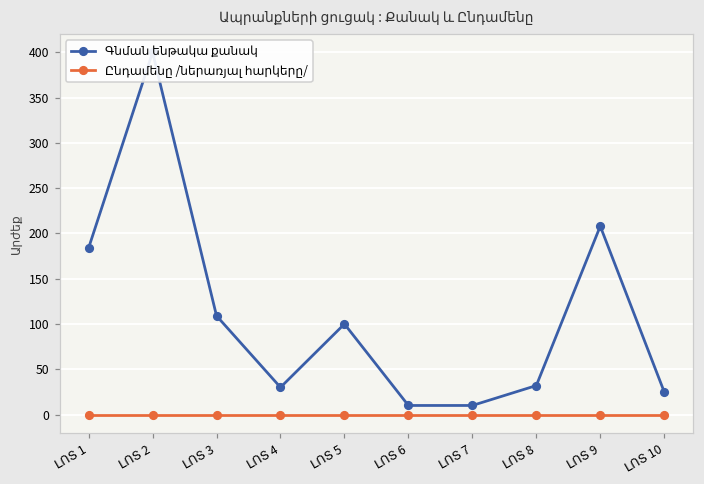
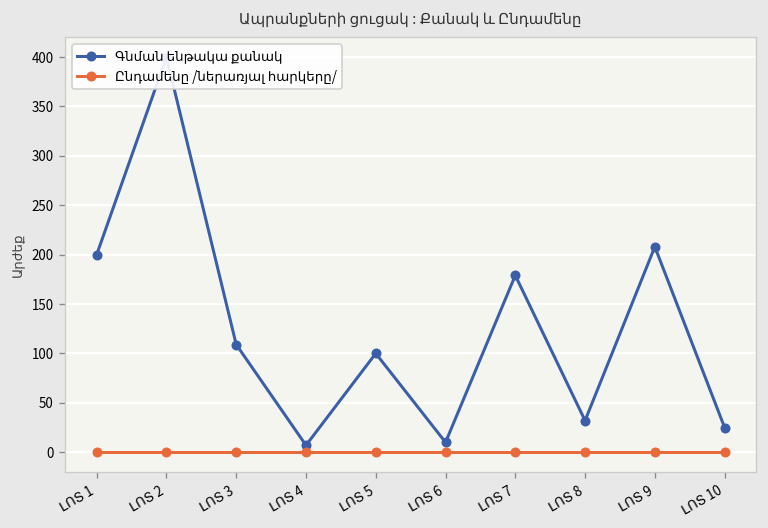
  {
    "Գնման ենթակա քանակ": {
-     "ԼՈՏ 1": 180,
+     "ԼՈՏ 1": 200,
      "ԼՈՏ 3": 110,
-     "ԼՈՏ 4": 30,
+     "ԼՈՏ 4": 10,
      "ԼՈՏ 5": 100,
      "ԼՈՏ 6": 10,
-     "ԼՈՏ 7": 10,
+     "ԼՈՏ 7": 180,
      "ԼՈՏ 8": 30,
      "ԼՈՏ 9": 210,
      "ԼՈՏ 10": 30
    },
    "Ընդամենը /ներառյալ հարկերը/": {
      "ԼՈՏ 1": 0,
      "ԼՈՏ 2": 0,
      "ԼՈՏ 3": 0,
      "ԼՈՏ 4": 0,
      "ԼՈՏ 5": 0,
      "ԼՈՏ 6": 0,
      "ԼՈՏ 7": 0,
      "ԼՈՏ 8": 0,
      "ԼՈՏ 9": 0,
      "ԼՈՏ 10": 0
    }
  }
